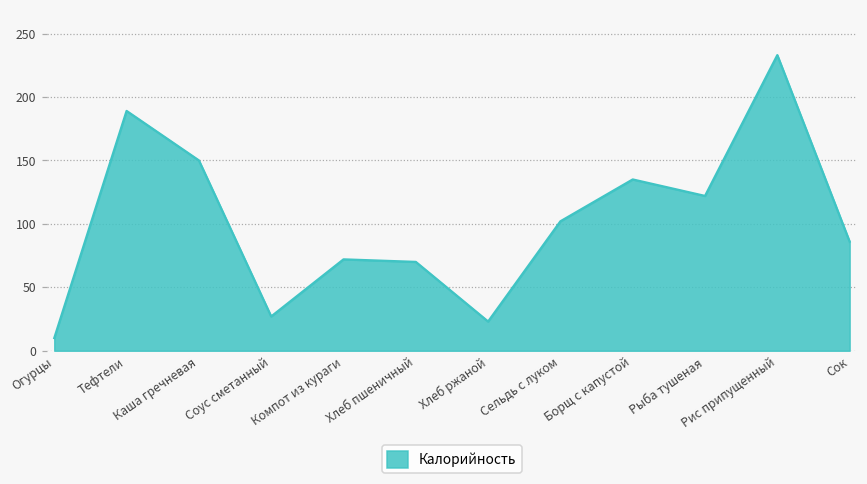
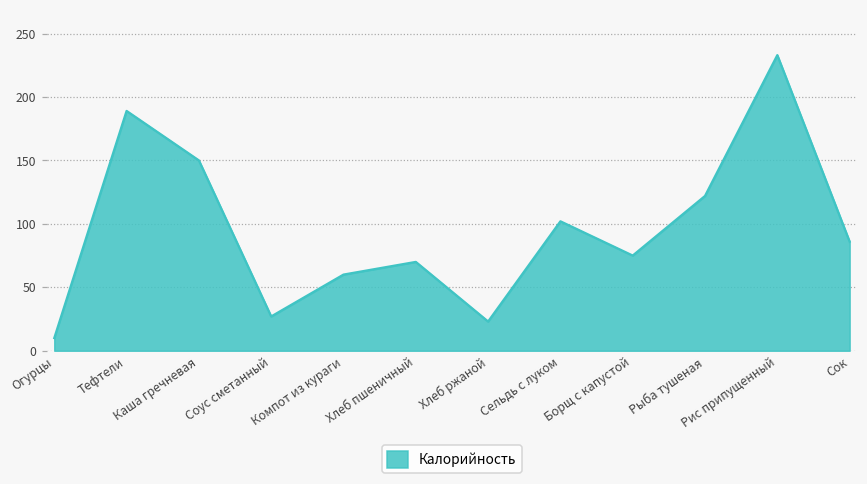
  {
    "Огурцы": 10,
    "Тефтели": 189,
    "Каша гречневая": 150,
    "Соус сметанный": 27,
-   "Компот из кураги": 72,
+   "Компот из кураги": 60,
    "Хлеб пшеничный": 70,
    "Хлеб ржаной": 23,
    "Сельдь с луком": 102,
-   "Борщ с капустой": 135,
+   "Борщ с капустой": 75,
    "Рыба тушеная": 122,
    "Рис припущенный": 233,
    "Сок": 86
  }
